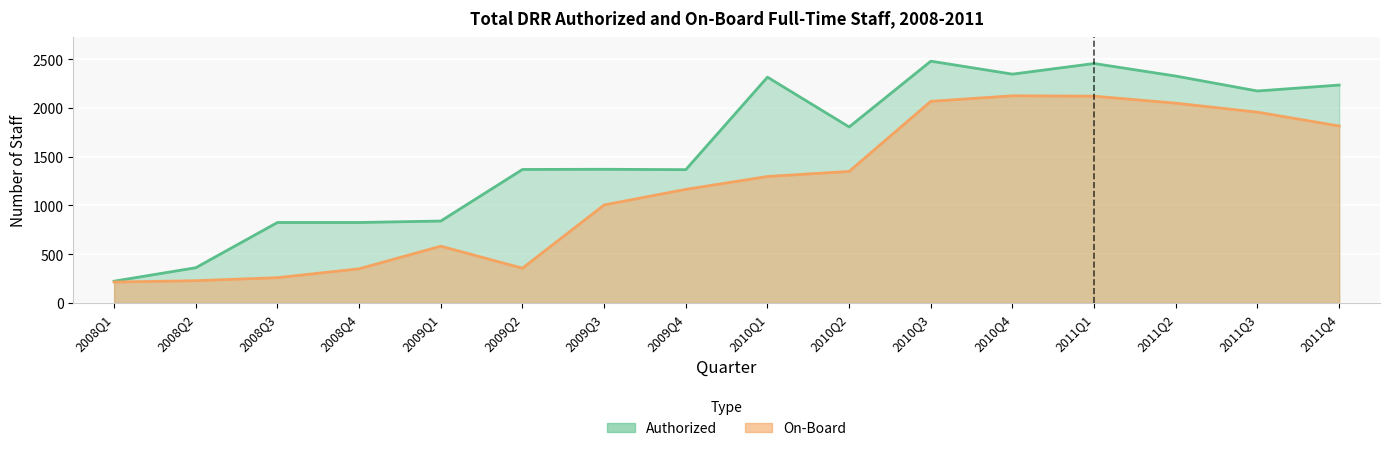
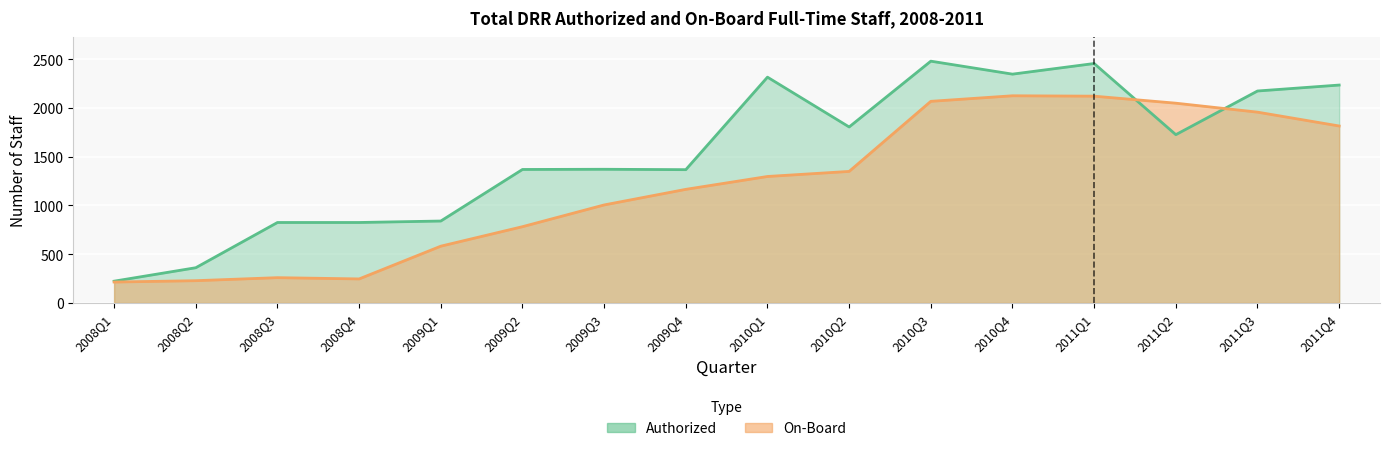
  {
    "Authorized": {
      "2008Q2": 400,
      "2008Q3": 800,
      "2008Q4": 800,
      "2009Q1": 800,
      "2009Q2": 1400,
      "2009Q3": 1400,
      "2009Q4": 1400,
      "2010Q1": 2300,
      "2010Q2": 1800,
      "2010Q3": 2500,
      "2010Q4": 2300,
      "2011Q1": 2500,
-     "2011Q2": 2300,
+     "2011Q2": 1700,
      "2011Q3": 2200,
      "2011Q4": 2200
    },
    "On-Board": {
      "2008Q2": 200,
      "2008Q3": 300,
-     "2008Q4": 400,
+     "2008Q4": 200,
      "2009Q1": 600,
-     "2009Q2": 400,
+     "2009Q2": 800,
      "2009Q3": 1000,
      "2009Q4": 1200,
      "2010Q1": 1300,
      "2010Q2": 1300,
      "2010Q3": 2100,
      "2010Q4": 2100,
      "2011Q1": 2100,
      "2011Q2": 2000,
      "2011Q3": 2000,
      "2011Q4": 1800
    }
  }
